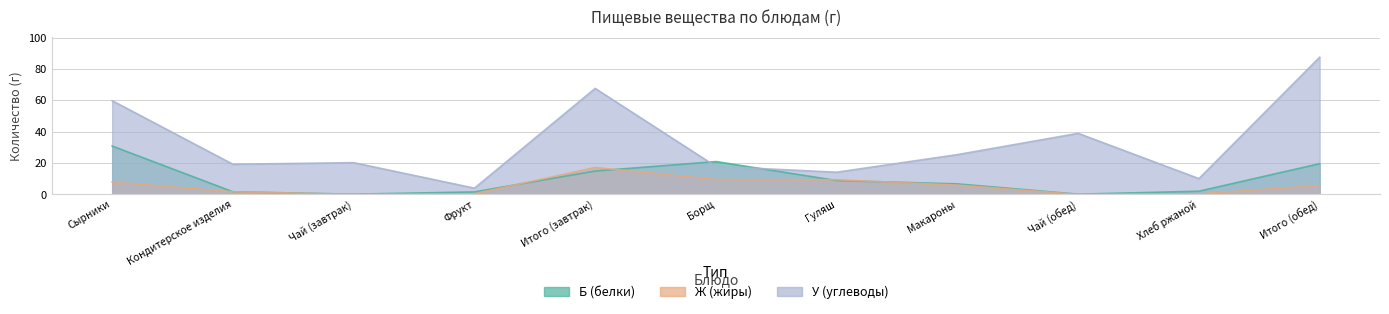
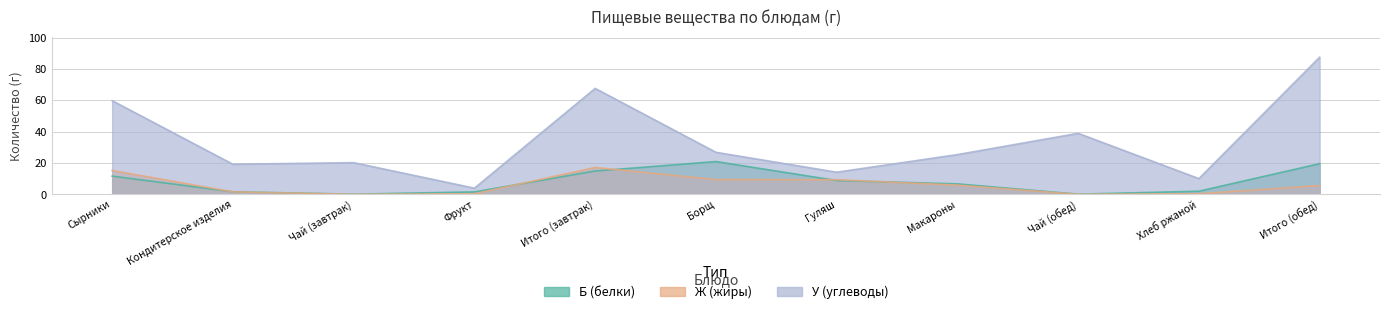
  {
    "Б (белки)": {
-     "Сырники": 31,
+     "Сырники": 12,
      "Итого (завтрак)": 15,
      "Борщ": 21,
      "Итого (обед)": 20
    },
    "Ж (жиры)": {
-     "Сырники": 8,
+     "Сырники": 15,
      "Итого (завтрак)": 17,
      "Борщ": 9,
      "Итого (обед)": 6
    },
    "У (углеводы)": {
      "Сырники": 60,
      "Кондитерское изделия": 19,
      "Чай (завтрак)": 20,
      "Фрукт": 4,
      "Итого (завтрак)": 68,
-     "Борщ": 18,
+     "Борщ": 27,
      "Гуляш": 14,
      "Макароны": 25,
      "Чай (обед)": 39,
      "Хлеб ржаной": 10,
      "Итого (обед)": 87
    }
  }
